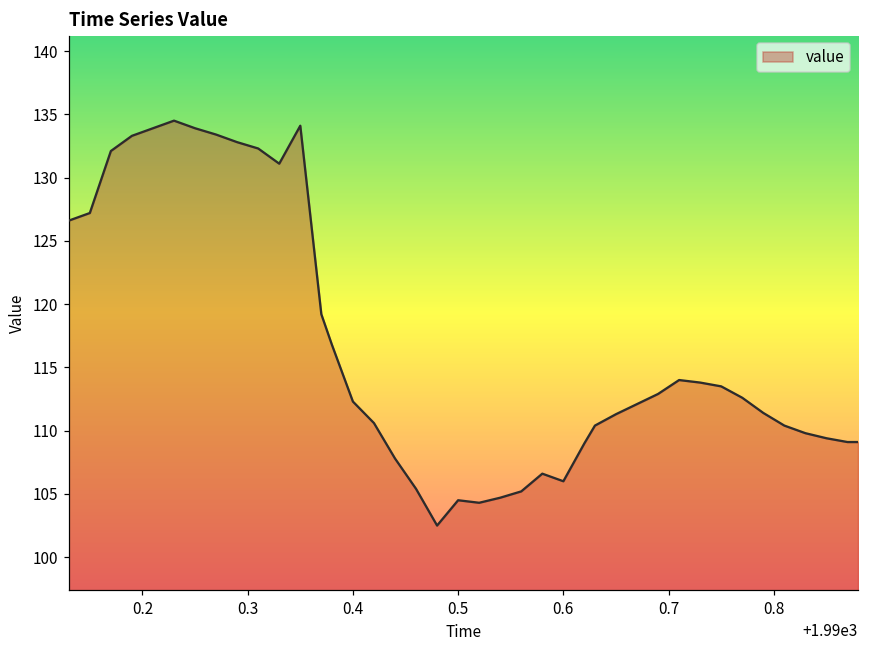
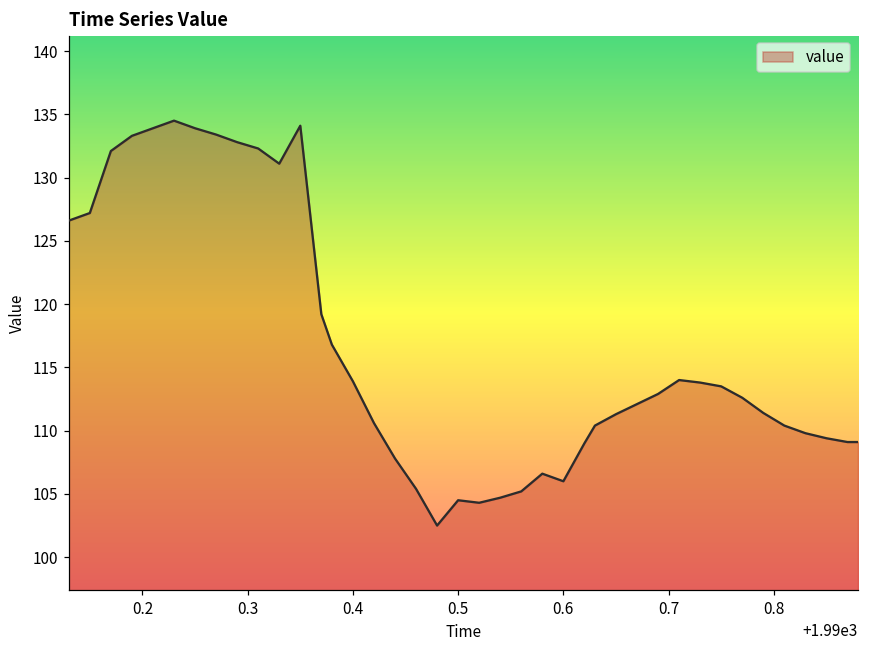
  {
-   "0.4": 112.3,
+   "0.4": 113.9,
    "0.5": 104.5,
    "0.6": 106.0
  }
